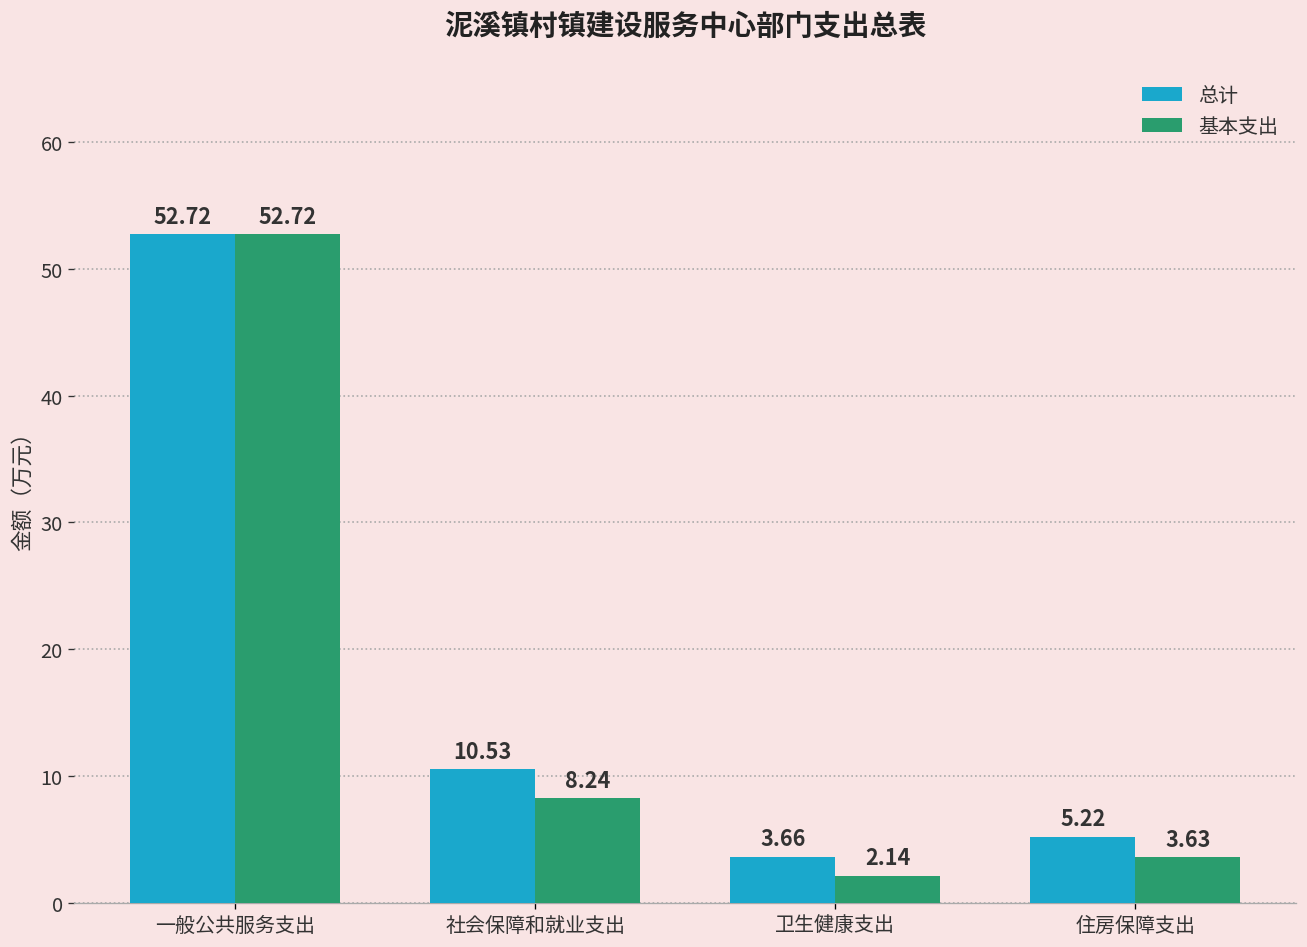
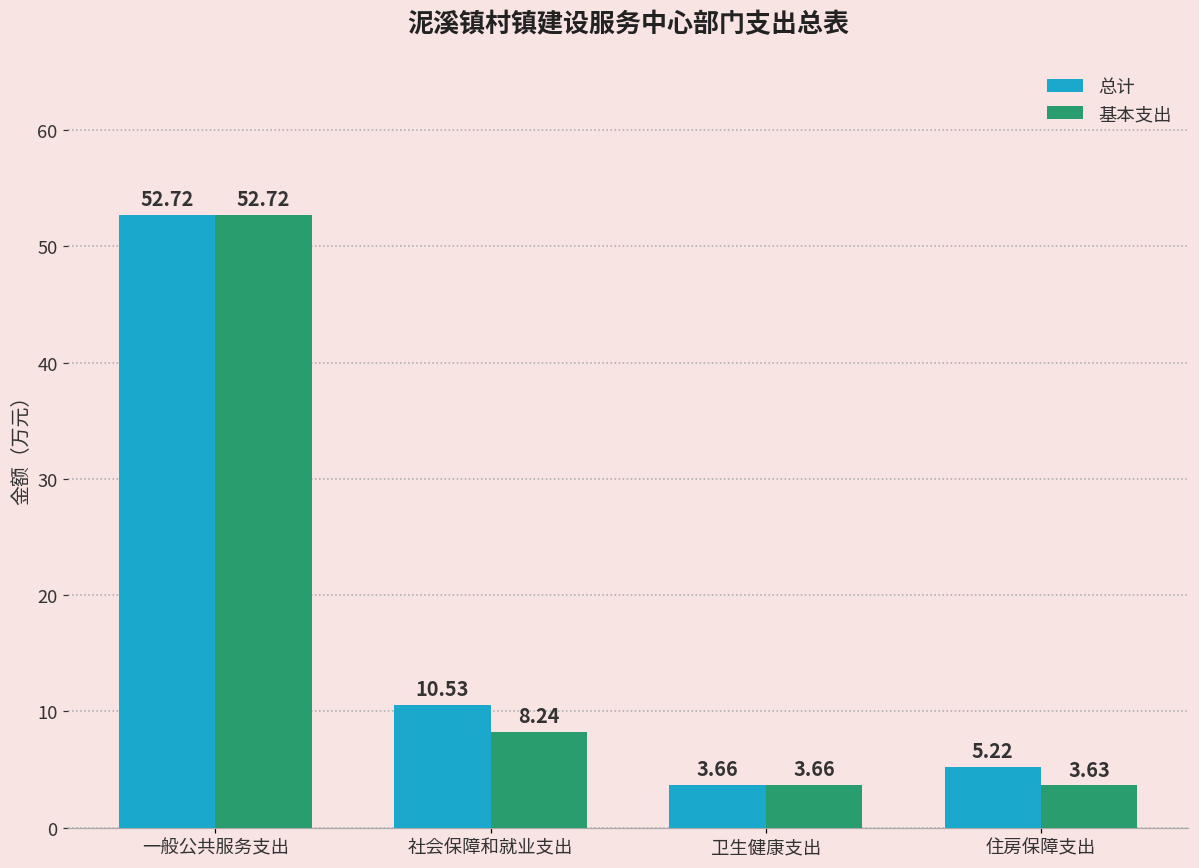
  {
    "总计": {
      "一般公共服务支出": 52.72,
      "社会保障和就业支出": 10.53,
      "卫生健康支出": 3.66,
      "住房保障支出": 5.22
    },
    "基本支出": {
      "一般公共服务支出": 52.72,
      "社会保障和就业支出": 8.24,
-     "卫生健康支出": 2.14,
+     "卫生健康支出": 3.66,
      "住房保障支出": 3.63
    }
  }
